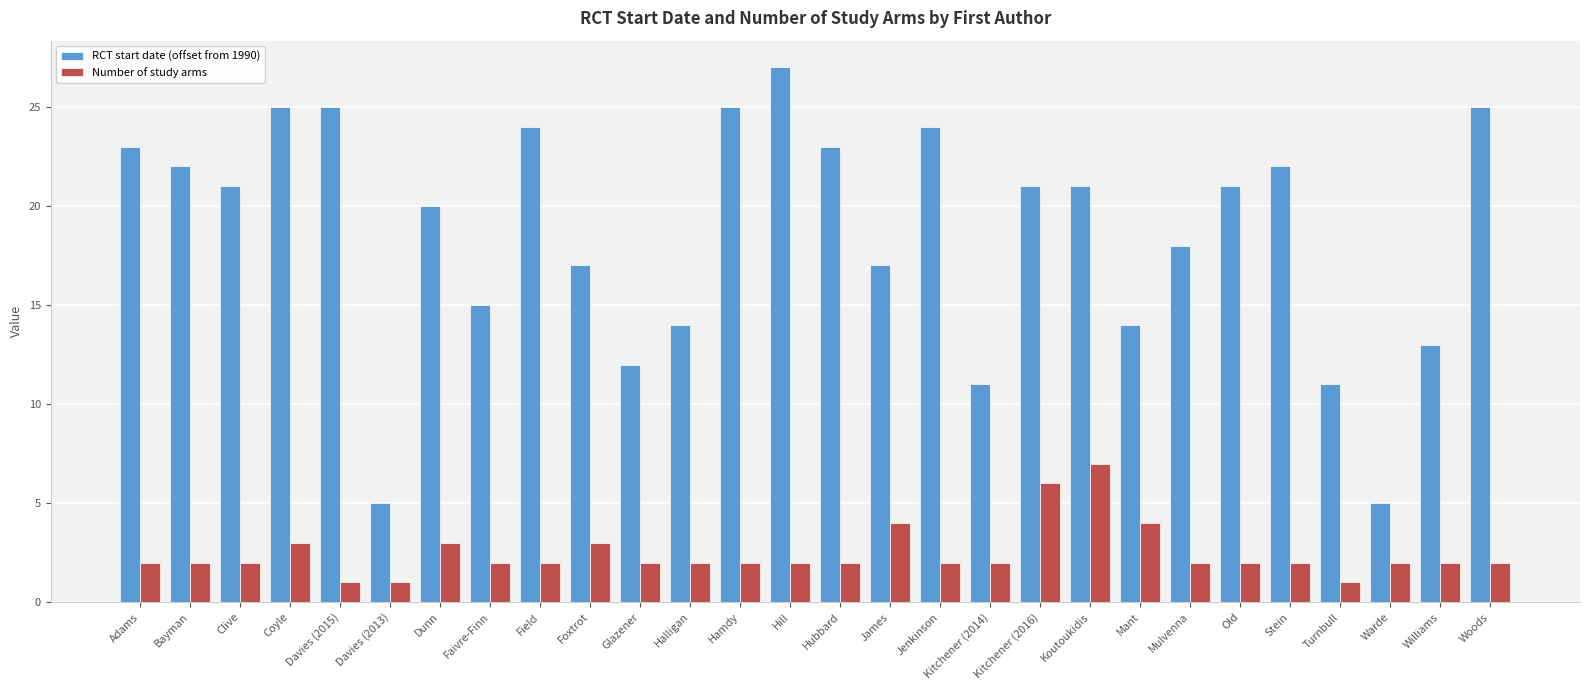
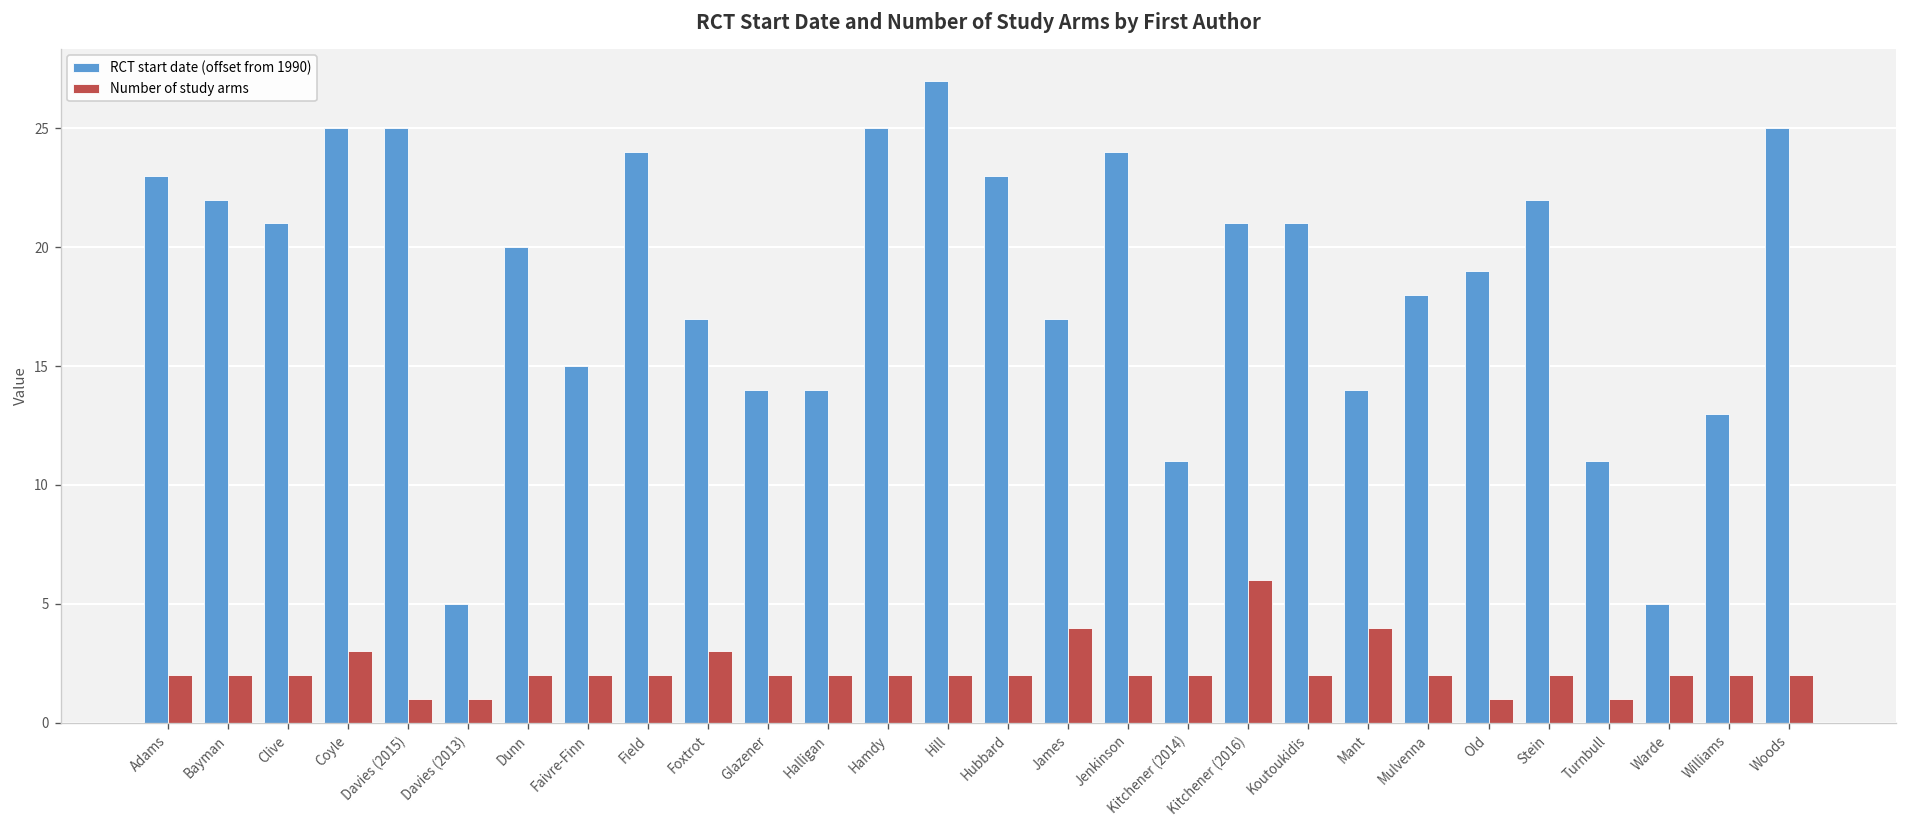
  {
    "RCT start date (offset from 1990)": {
      "Adams": 23.0,
      "Bayman": 22.0,
      "Clive": 21.0,
      "Coyle": 25.0,
      "Davies (2015)": 25.0,
      "Davies (2013)": 5.0,
      "Dunn": 20.0,
      "Faivre-Finn": 15.0,
      "Field": 24.0,
      "Foxtrot": 17.0,
-     "Glazener": 12.0,
+     "Glazener": 14.0,
      "Halligan": 14.0,
      "Hamdy": 25.0,
      "Hill": 27.0,
      "Hubbard": 23.0,
      "James": 17.0,
      "Jenkinson": 24.0,
      "Kitchener (2014)": 11.0,
      "Kitchener (2016)": 21.0,
      "Koutoukidis": 21.0,
      "Mant": 14.0,
      "Mulvenna": 18.0,
-     "Old": 21.0,
+     "Old": 19.0,
      "Stein": 22.0,
      "Turnbull": 11.0,
      "Warde": 5.0,
      "Williams": 13.0,
      "Woods": 25.0
    },
    "Number of study arms": {
      "Adams": 2,
      "Bayman": 2,
      "Clive": 2,
      "Coyle": 3,
      "Davies (2015)": 1,
      "Davies (2013)": 1,
-     "Dunn": 3,
+     "Dunn": 2,
      "Faivre-Finn": 2,
      "Field": 2,
      "Foxtrot": 3,
      "Glazener": 2,
      "Halligan": 2,
      "Hamdy": 2,
      "Hill": 2,
      "Hubbard": 2,
      "James": 4,
      "Jenkinson": 2,
      "Kitchener (2014)": 2,
      "Kitchener (2016)": 6,
-     "Koutoukidis": 7,
+     "Koutoukidis": 2,
      "Mant": 4,
      "Mulvenna": 2,
-     "Old": 2,
+     "Old": 1,
      "Stein": 2,
      "Turnbull": 1,
      "Warde": 2,
      "Williams": 2,
      "Woods": 2
    }
  }
